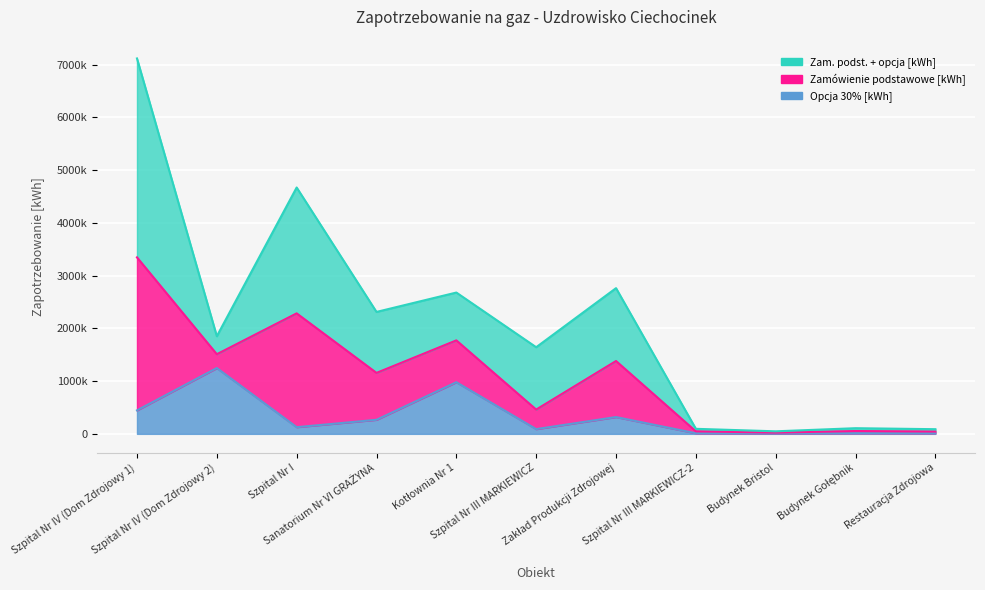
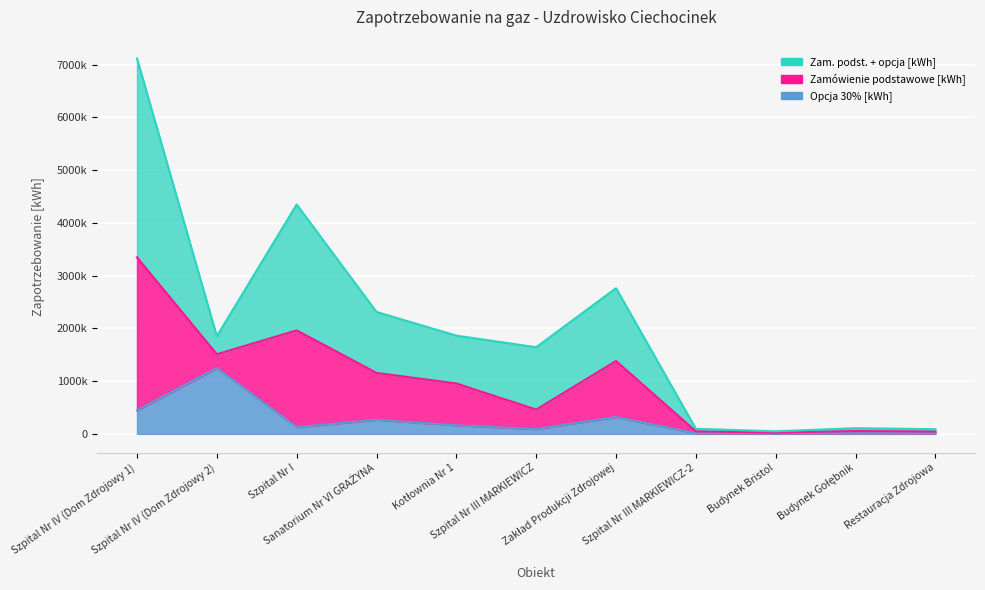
  {
    "Opcja 30% [kWh]": {
      "Szpital Nr IV (Dom Zdrojowy 1)": 400000,
      "Szpital Nr IV (Dom Zdrojowy 2)": 1200000,
      "Szpital Nr I": 100000,
      "Sanatorium Nr VI GRAŻYNA": 300000,
-     "Kotłownia Nr 1": 1000000,
+     "Kotłownia Nr 1": 200000,
      "Szpital Nr III MARKIEWICZ": 100000,
      "Zakład Produkcji Zdrojowej": 300000
    },
    "Zamówienie podstawowe [kWh]": {
      "Szpital Nr IV (Dom Zdrojowy 1)": 2900000,
      "Szpital Nr IV (Dom Zdrojowy 2)": 300000,
-     "Szpital Nr I": 2200000,
+     "Szpital Nr I": 1800000,
      "Sanatorium Nr VI GRAŻYNA": 900000,
      "Kotłownia Nr 1": 800000,
      "Szpital Nr III MARKIEWICZ": 400000,
      "Zakład Produkcji Zdrojowej": 1100000
    },
    "Zam. podst. + opcja [kWh]": {
      "Szpital Nr IV (Dom Zdrojowy 1)": 3800000,
      "Szpital Nr IV (Dom Zdrojowy 2)": 300000,
      "Szpital Nr I": 2400000,
      "Sanatorium Nr VI GRAŻYNA": 1200000,
      "Kotłownia Nr 1": 900000,
      "Szpital Nr III MARKIEWICZ": 1200000,
      "Zakład Produkcji Zdrojowej": 1400000,
      "Budynek Gołębnik": 100000
    }
  }
